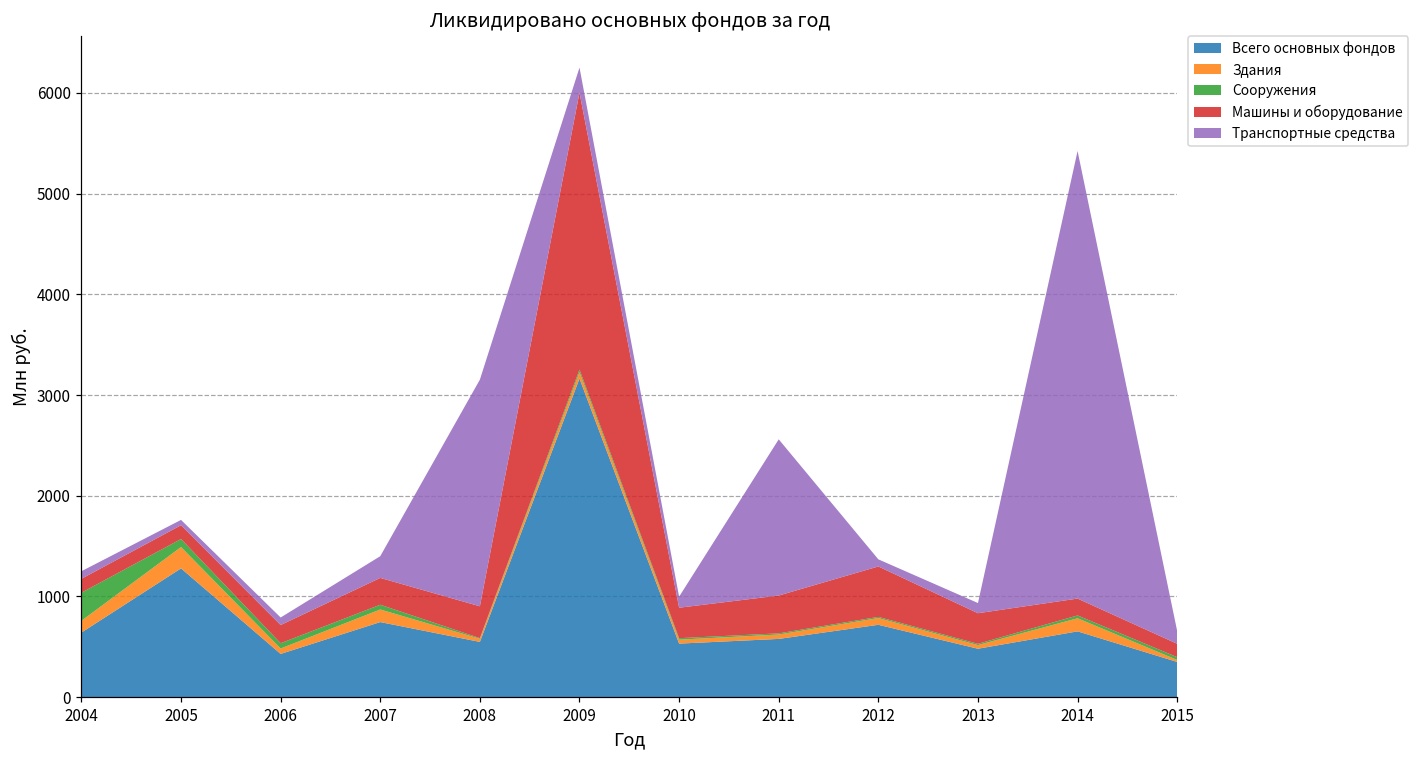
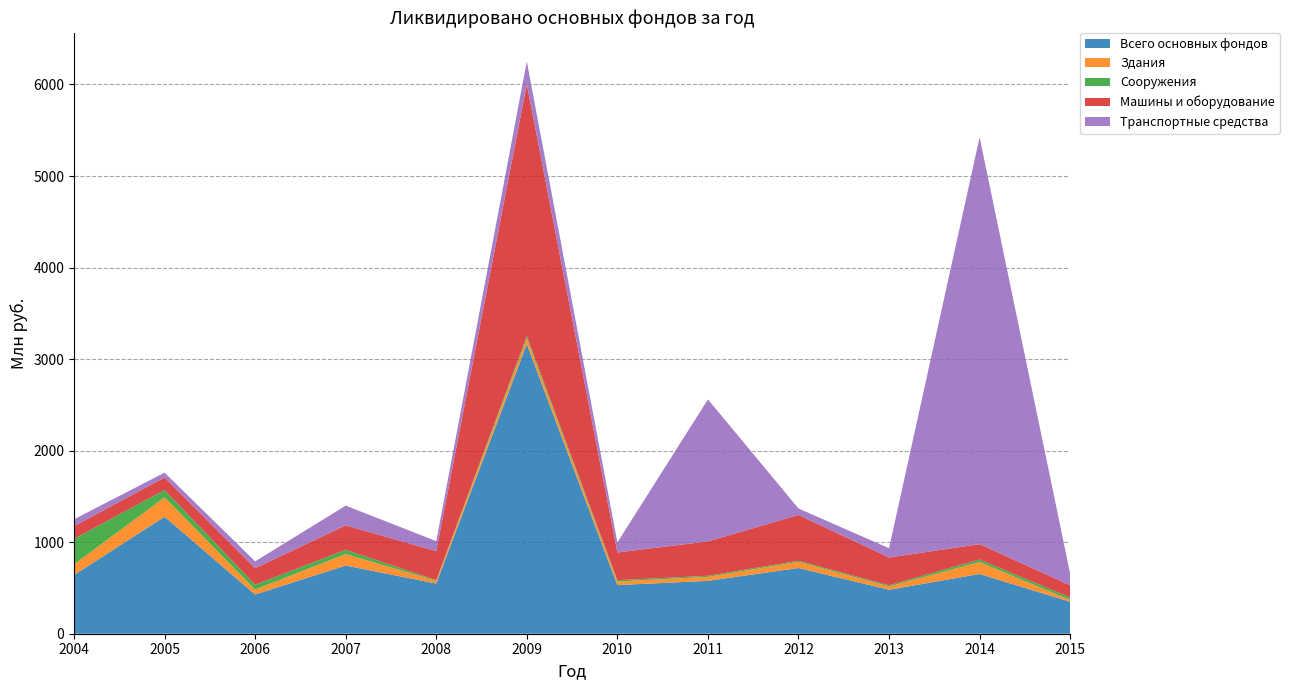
  {
    "Всего основных фондов": {
      "2004": 600,
      "2005": 1300,
      "2006": 400,
      "2007": 700,
      "2008": 500,
      "2009": 3200,
      "2010": 500,
      "2011": 600,
      "2012": 700,
      "2013": 500,
      "2014": 700
    },
    "Здания": {
      "2004": 100,
      "2005": 200,
      "2006": 100,
      "2007": 100
    },
    "Сооружения": {
      "2004": 300,
      "2005": 100,
      "2006": 100,
      "2007": 0,
      "2015": 0
    },
    "Машины и оборудование": {
      "2004": 100,
      "2005": 100,
      "2006": 200,
      "2007": 300,
      "2008": 300,
      "2009": 2800,
      "2010": 300,
      "2011": 400,
      "2012": 500,
      "2013": 300,
      "2014": 200,
      "2015": 100
    },
    "Транспортные средства": {
      "2004": 100,
      "2005": 100,
      "2006": 100,
      "2007": 200,
-     "2008": 2300,
+     "2008": 100,
      "2009": 200,
      "2010": 100,
      "2011": 1600,
      "2012": 100,
      "2013": 100,
      "2014": 4400,
      "2015": 100
    }
  }
